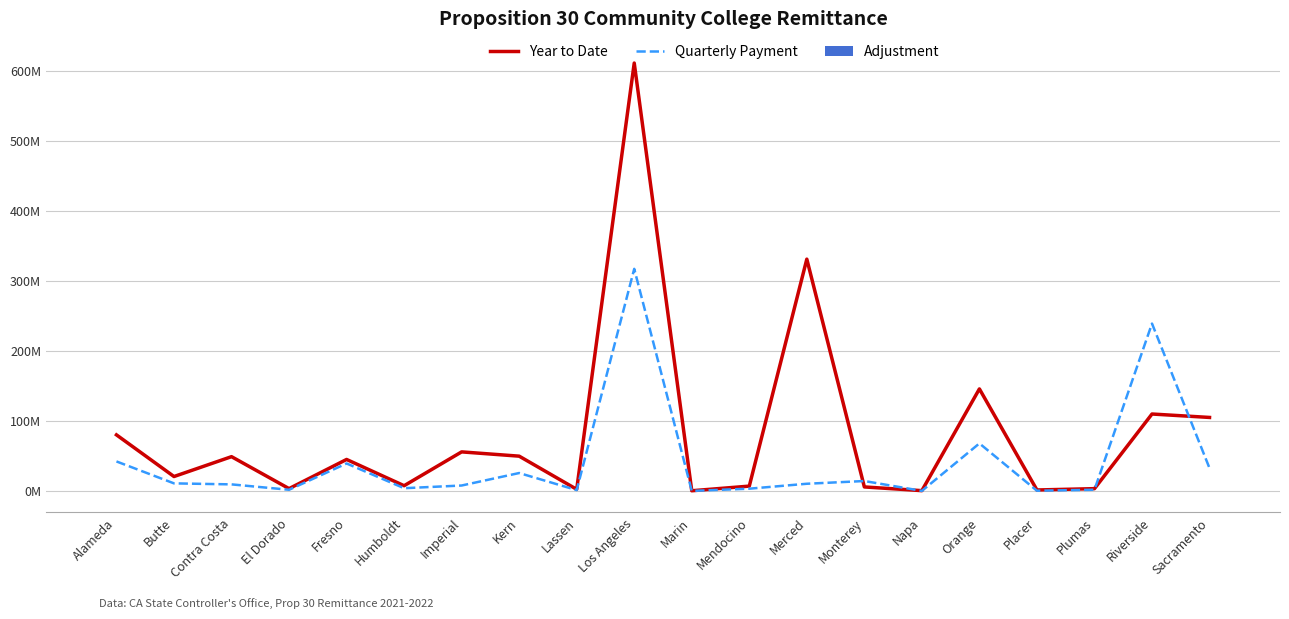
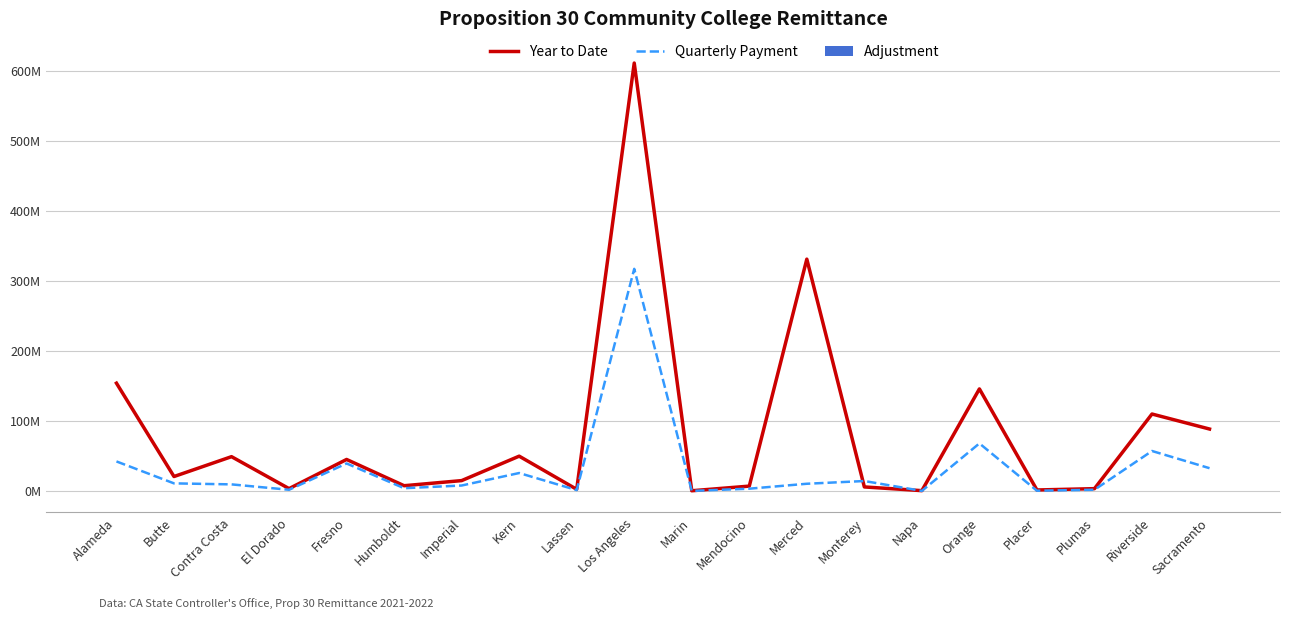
  {
    "Year to Date": {
-     "Alameda": 80000000,
+     "Alameda": 150000000,
      "Butte": 20000000,
      "Contra Costa": 50000000,
      "Fresno": 50000000,
-     "Imperial": 60000000,
+     "Imperial": 10000000,
      "Kern": 50000000,
      "Los Angeles": 610000000,
      "Mendocino": 10000000,
      "Merced": 330000000,
      "Monterey": 10000000,
      "Orange": 150000000,
      "Riverside": 110000000,
-     "Sacramento": 110000000
+     "Sacramento": 90000000
    },
    "Adjustment": {
      "Contra Costa": 0,
      "Marin": 0,
      "Napa": 0,
      "Placer": 0
    },
    "Quarterly Payment": {
      "Alameda": 40000000,
      "Butte": 10000000,
      "Contra Costa": 10000000,
      "Fresno": 40000000,
      "Imperial": 10000000,
      "Kern": 30000000,
      "Los Angeles": 320000000,
      "Mendocino": 0,
      "Merced": 10000000,
      "Monterey": 10000000,
      "Orange": 70000000,
-     "Riverside": 240000000,
+     "Riverside": 60000000,
      "Sacramento": 30000000
    }
  }
